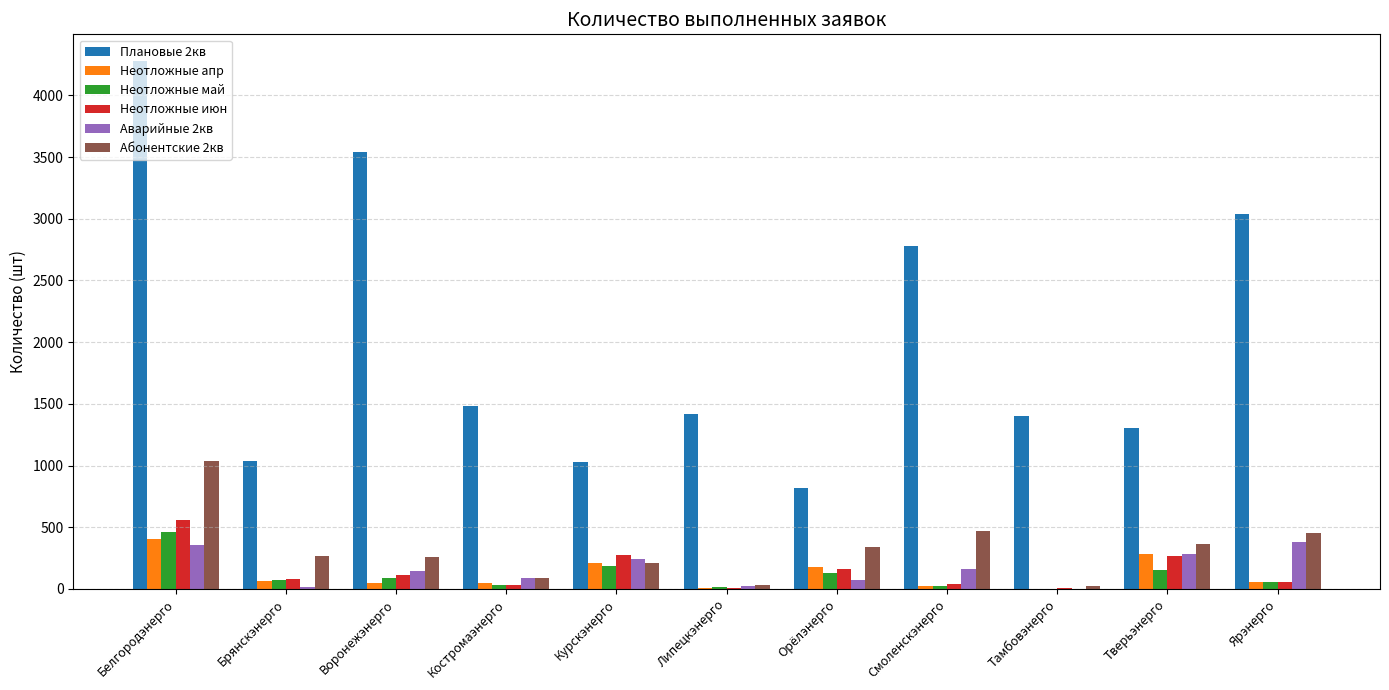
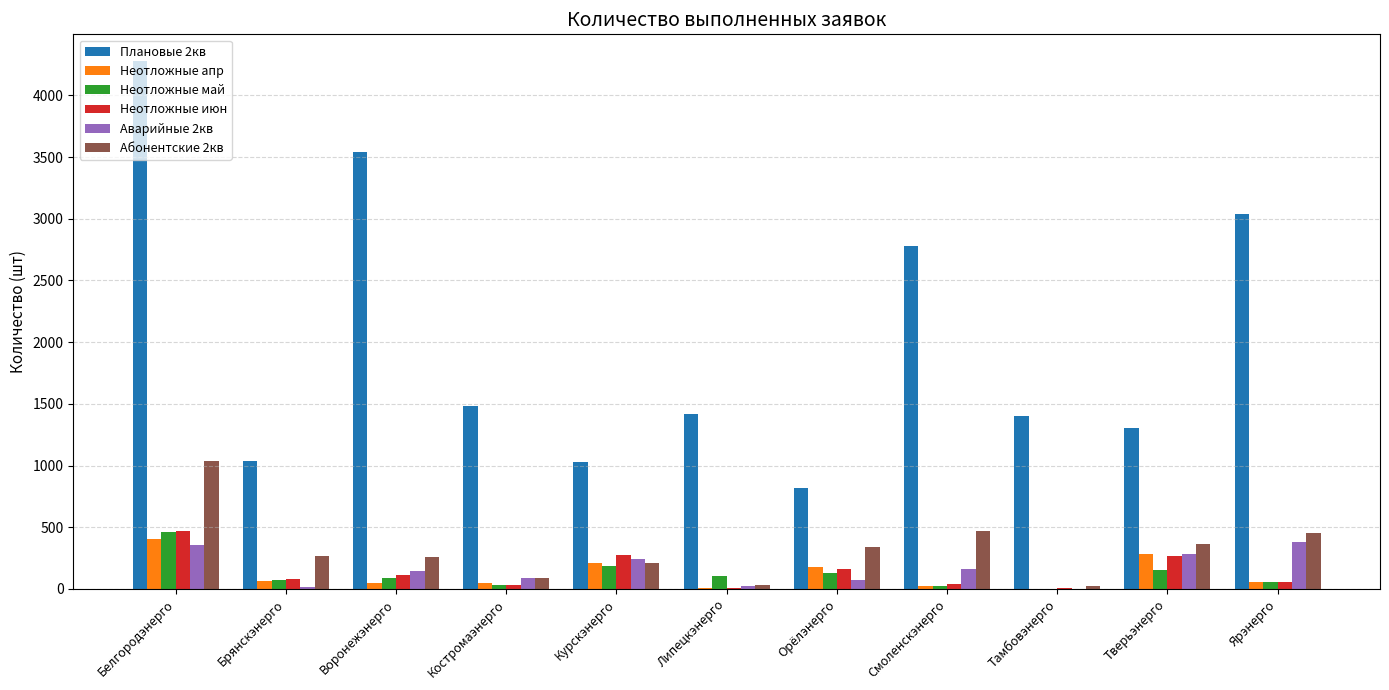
  {
    "Плановые 2кв": {
      "Брянскэнерго": 1040,
      "Воронежэнерго": 3540,
      "Костромаэнерго": 1480,
      "Курскэнерго": 1030,
      "Липецкэнерго": 1420,
      "Орёлэнерго": 820,
      "Смоленскэнерго": 2780,
      "Тамбовэнерго": 1400,
      "Тверьэнерго": 1300,
      "Ярэнерго": 3040
    },
    "Неотложные апр": {
      "Белгородэнерго": 400,
      "Брянскэнерго": 60,
      "Воронежэнерго": 50,
      "Костромаэнерго": 50,
      "Курскэнерго": 210,
      "Орёлэнерго": 180,
      "Смоленскэнерго": 20,
      "Тверьэнерго": 280,
      "Ярэнерго": 60
    },
    "Неотложные май": {
      "Белгородэнерго": 470,
      "Брянскэнерго": 70,
      "Воронежэнерго": 90,
      "Костромаэнерго": 30,
      "Курскэнерго": 180,
-     "Липецкэнерго": 10,
+     "Липецкэнерго": 110,
      "Орёлэнерго": 130,
      "Смоленскэнерго": 30,
      "Тверьэнерго": 160,
      "Ярэнерго": 50
    },
    "Неотложные июн": {
-     "Белгородэнерго": 560,
+     "Белгородэнерго": 470,
      "Брянскэнерго": 80,
      "Воронежэнерго": 120,
      "Костромаэнерго": 30,
      "Курскэнерго": 270,
      "Орёлэнерго": 160,
      "Смоленскэнерго": 40,
      "Тверьэнерго": 260,
      "Ярэнерго": 60
    },
    "Аварийные 2кв": {
      "Белгородэнерго": 360,
      "Воронежэнерго": 150,
      "Костромаэнерго": 90,
      "Курскэнерго": 240,
      "Липецкэнерго": 20,
      "Орёлэнерго": 70,
      "Смоленскэнерго": 160,
      "Тамбовэнерго": 0,
      "Тверьэнерго": 280,
      "Ярэнерго": 380
    },
    "Абонентские 2кв": {
      "Белгородэнерго": 1030,
      "Брянскэнерго": 260,
      "Воронежэнерго": 260,
      "Костромаэнерго": 90,
      "Курскэнерго": 210,
      "Липецкэнерго": 40,
      "Орёлэнерго": 340,
      "Смоленскэнерго": 470,
      "Тверьэнерго": 360,
      "Ярэнерго": 450
    }
  }
